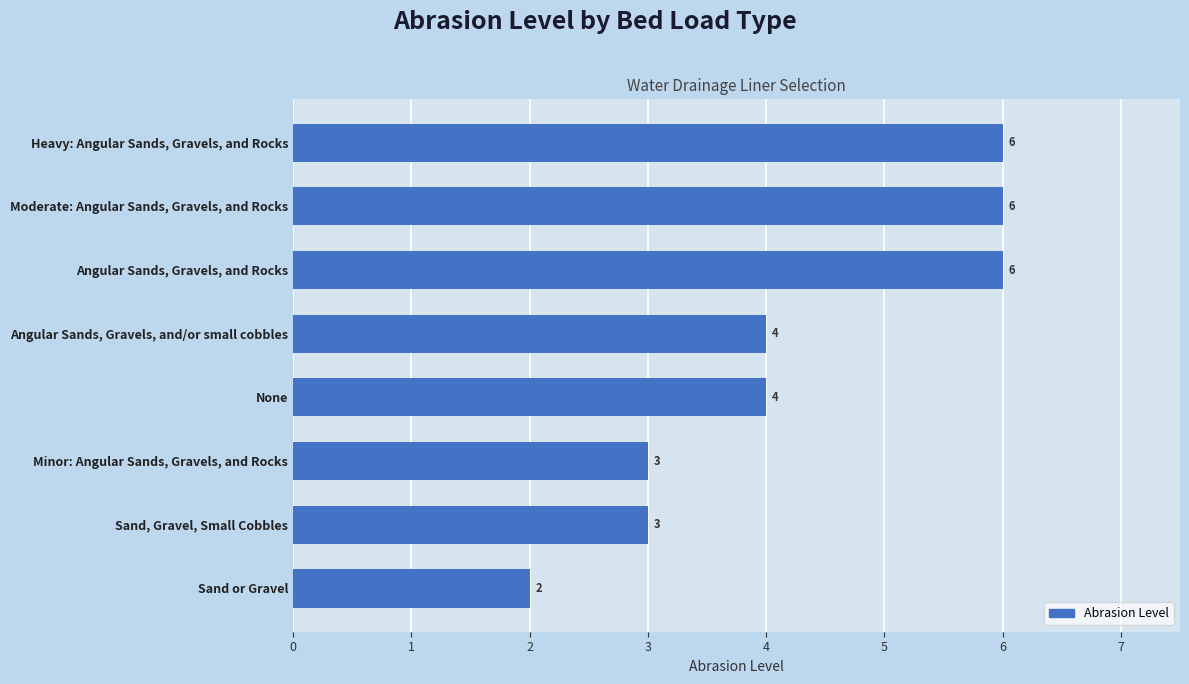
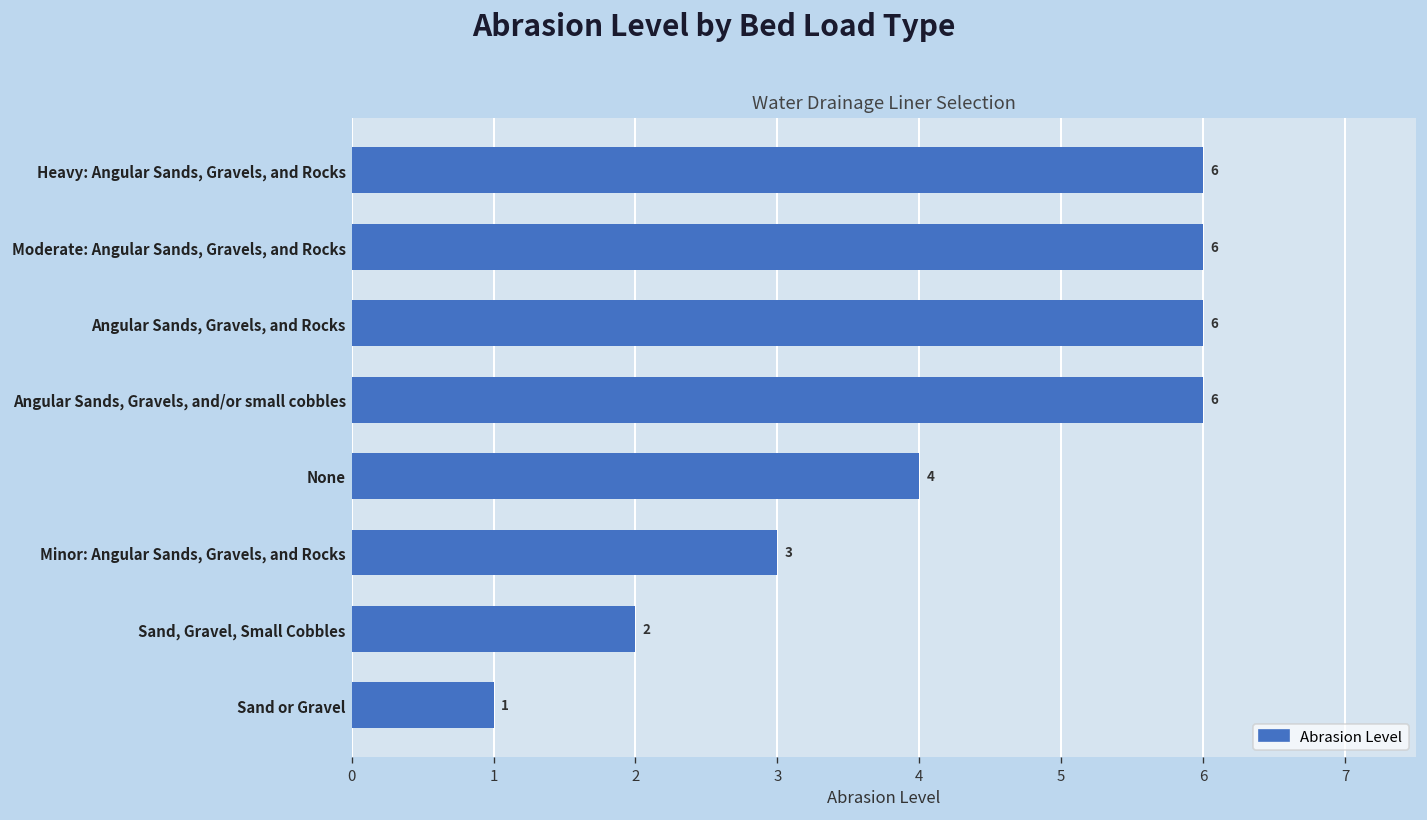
  {
    "Heavy: Angular Sands, Gravels, and Rocks": 6,
    "Moderate: Angular Sands, Gravels, and Rocks": 6,
    "Angular Sands, Gravels, and Rocks": 6,
-   "Angular Sands, Gravels, and/or small cobbles": 4,
+   "Angular Sands, Gravels, and/or small cobbles": 6,
    "None": 4,
    "Minor: Angular Sands, Gravels, and Rocks": 3,
-   "Sand, Gravel, Small Cobbles": 3,
-   "Sand or Gravel": 2
+   "Sand, Gravel, Small Cobbles": 2,
+   "Sand or Gravel": 1
  }
